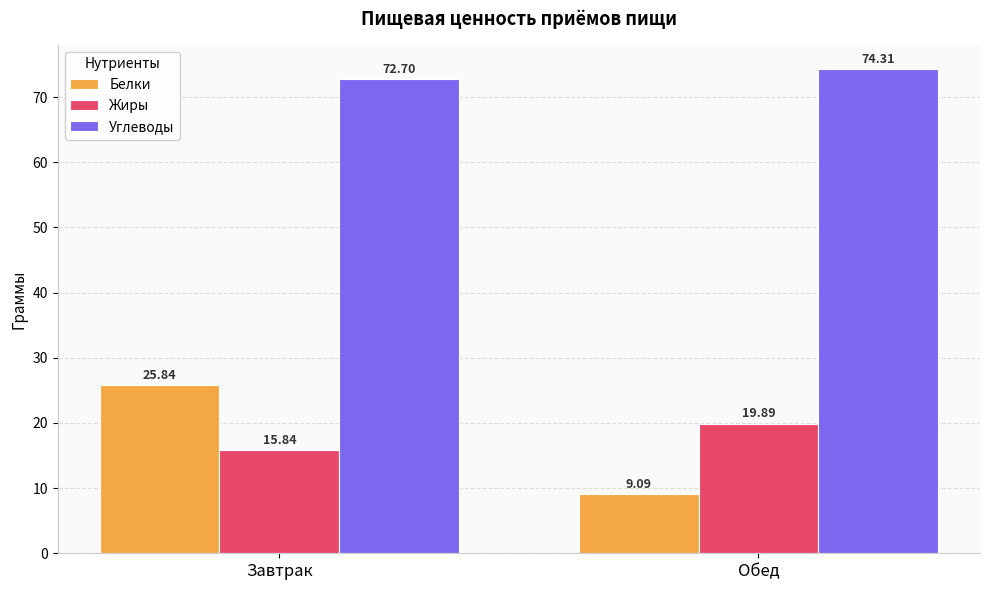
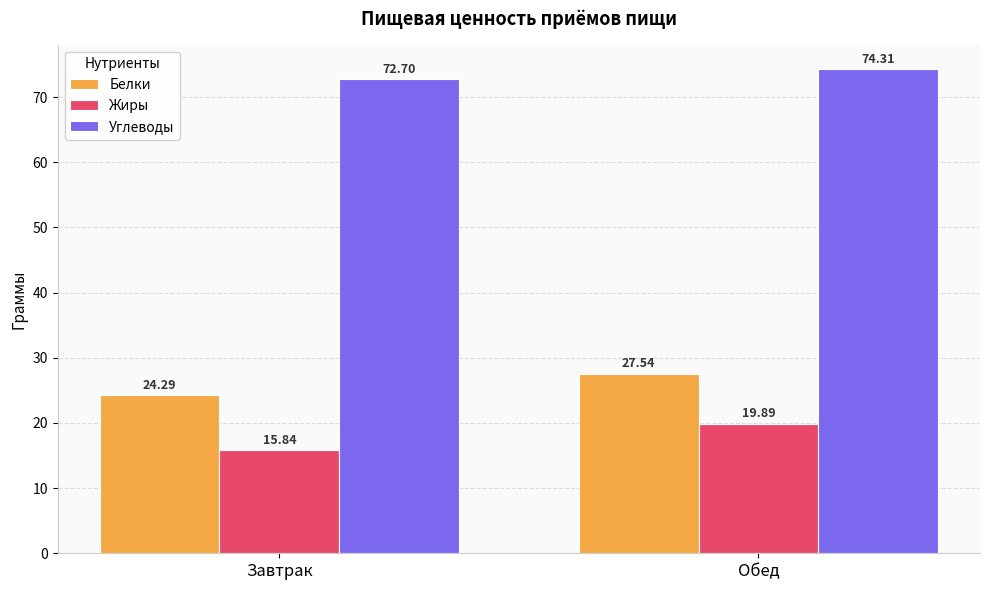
  {
    "Белки": {
-     "Завтрак": 25.84,
-     "Обед": 9.09
+     "Завтрак": 24.29,
+     "Обед": 27.54
    },
    "Жиры": {
      "Завтрак": 15.84,
      "Обед": 19.89
    },
    "Углеводы": {
      "Завтрак": 72.70,
      "Обед": 74.31
    }
  }
